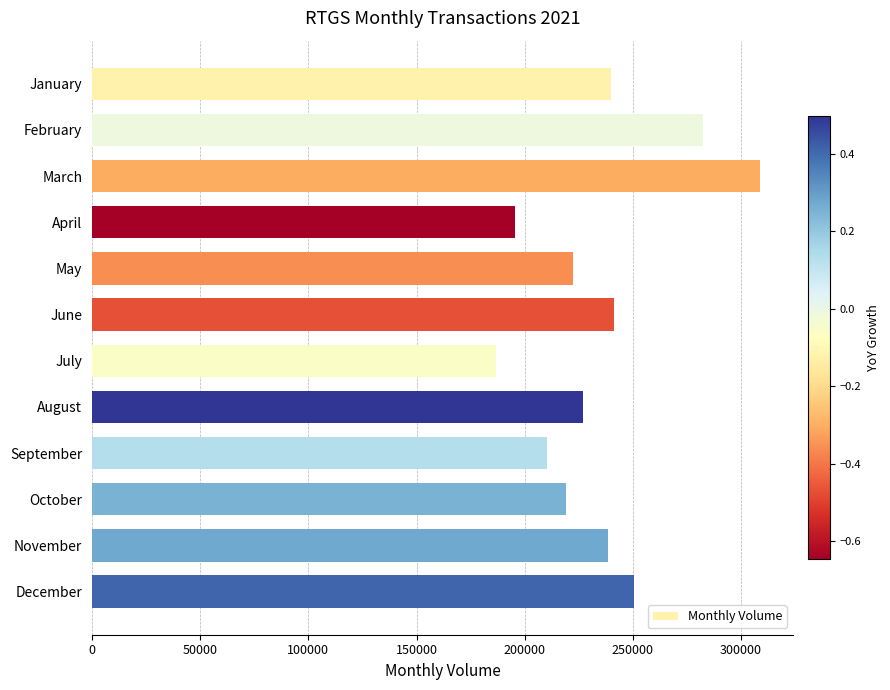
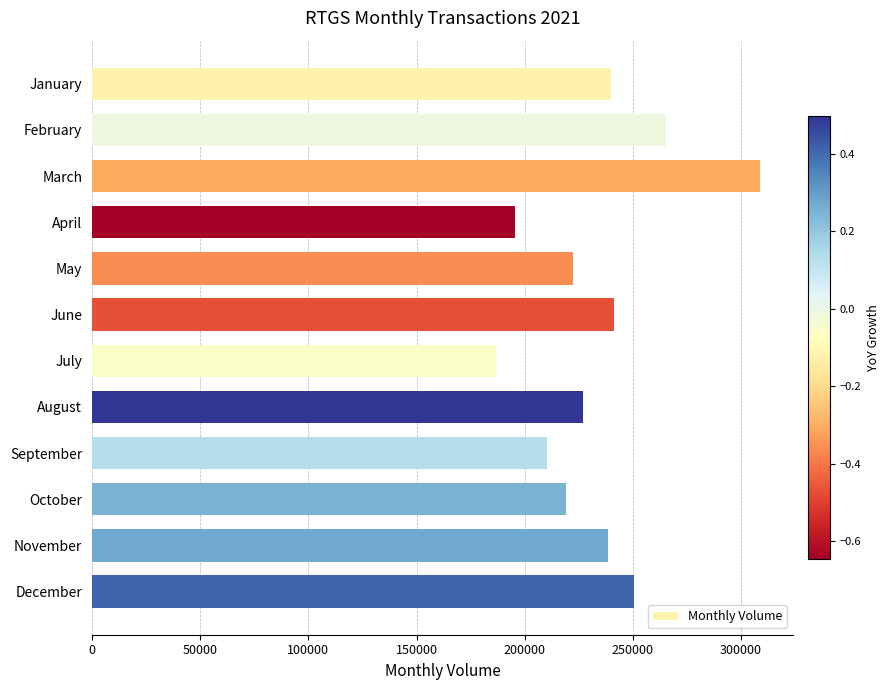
  {
    "January": 240000,
-   "February": 282000,
+   "February": 265000,
    "March": 309000,
    "April": 196000,
    "May": 222000,
    "June": 241000,
    "July": 187000,
    "August": 227000,
    "September": 210000,
    "October": 219000,
    "November": 239000,
    "December": 251000
  }
